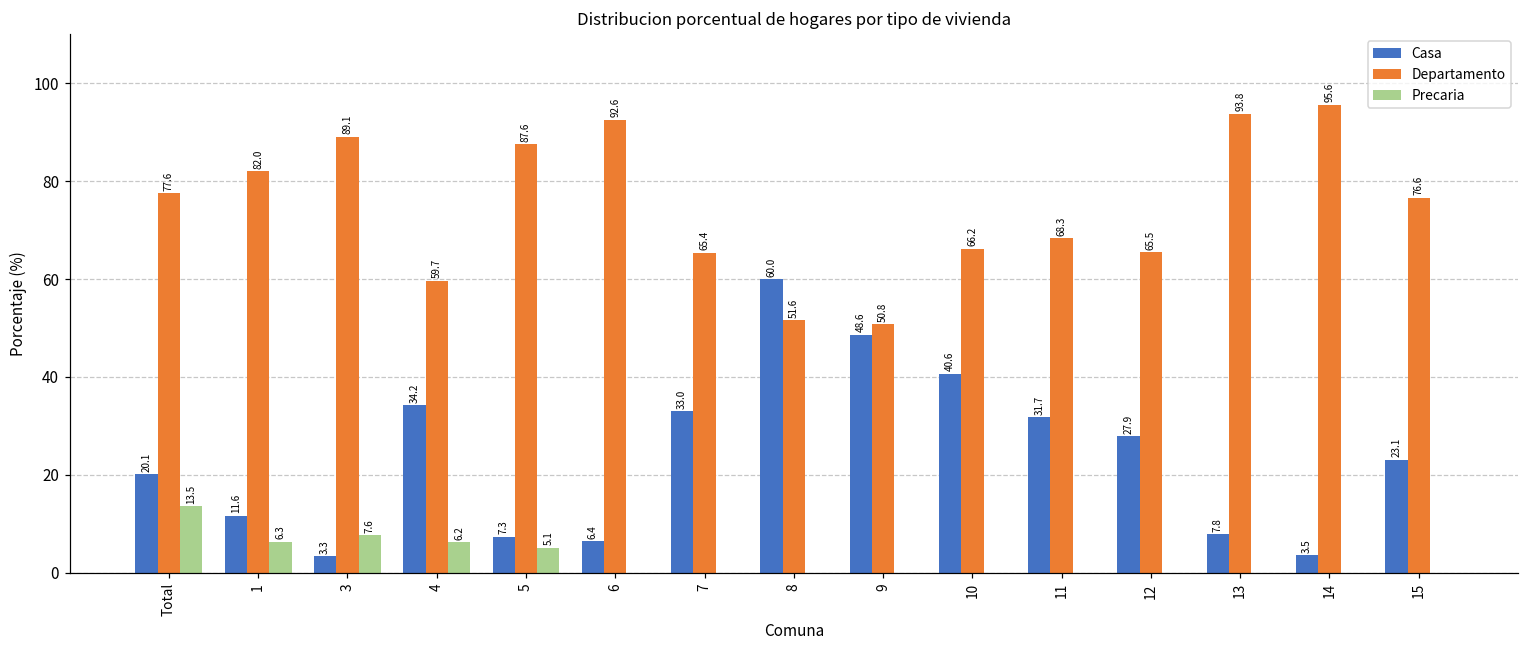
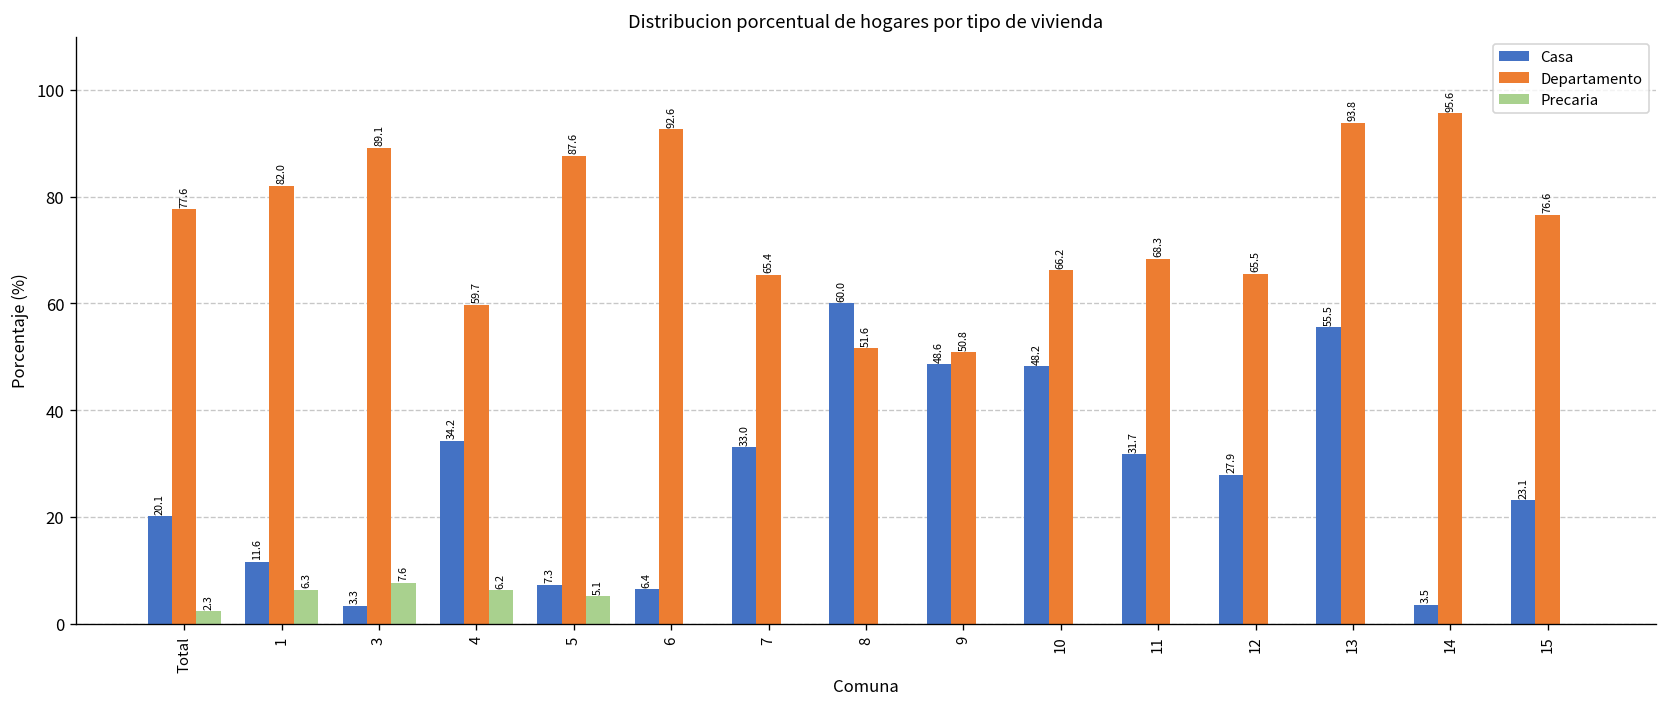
  {
    "Casa": {
      "Total": 20.1,
      "1": 11.6,
      "3": 3.3,
      "4": 34.2,
      "5": 7.3,
      "6": 6.4,
      "7": 33.0,
      "8": 60.0,
      "9": 48.6,
-     "10": 40.6,
+     "10": 48.2,
      "11": 31.7,
      "12": 27.9,
-     "13": 7.8,
+     "13": 55.5,
      "14": 3.5,
      "15": 23.1
    },
    "Departamento": {
      "Total": 77.6,
      "1": 82.0,
      "3": 89.1,
      "4": 59.7,
      "5": 87.6,
      "6": 92.6,
      "7": 65.4,
      "8": 51.6,
      "9": 50.8,
      "10": 66.2,
      "11": 68.3,
      "12": 65.5,
      "13": 93.8,
      "14": 95.6,
      "15": 76.6
    },
    "Precaria": {
-     "Total": 13.5,
+     "Total": 2.3,
      "1": 6.3,
      "3": 7.6,
      "4": 6.2,
      "5": 5.1
    }
  }
